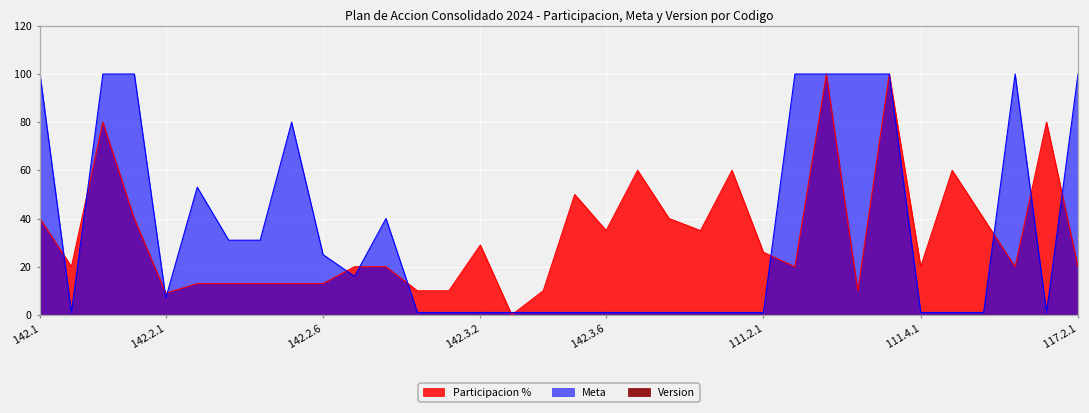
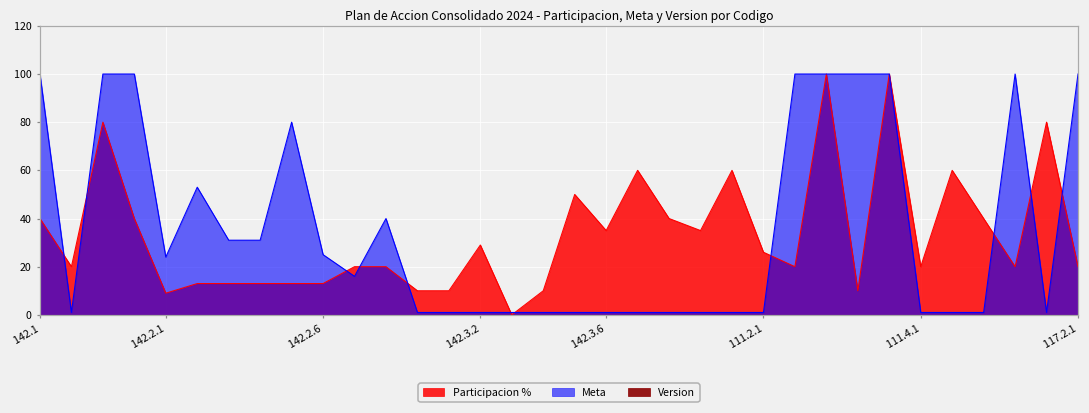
  {
    "Participacion %": {
      "142.1": 40,
      "142.2.1": 9,
      "142.2.6": 13,
      "142.3.2": 29,
      "142.3.6": 35,
      "111.2.1": 26,
      "111.4.1": 20,
      "117.2.1": 20
    },
    "Meta": {
      "142.1": 100,
-     "142.2.1": 7,
+     "142.2.1": 24,
      "142.2.6": 25,
      "117.2.1": 100
    },
    "Version": {
      "142.1": 0,
      "142.2.1": 0,
      "142.2.6": 0,
      "117.2.1": 0
    }
  }
